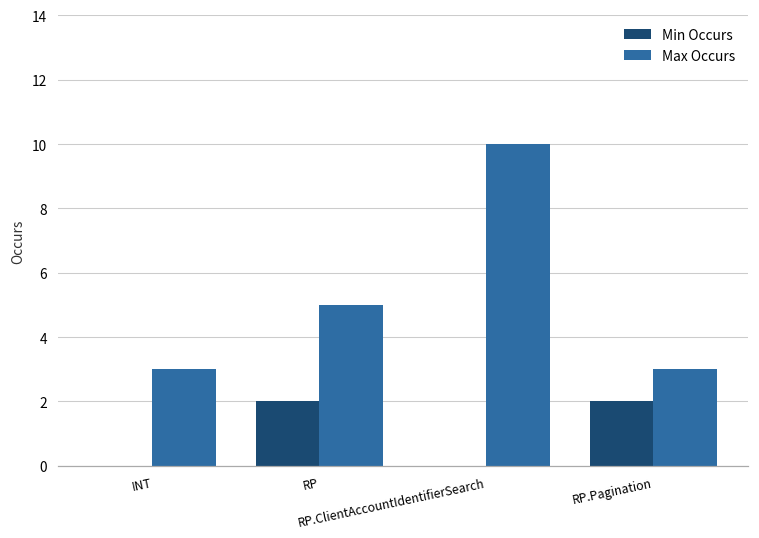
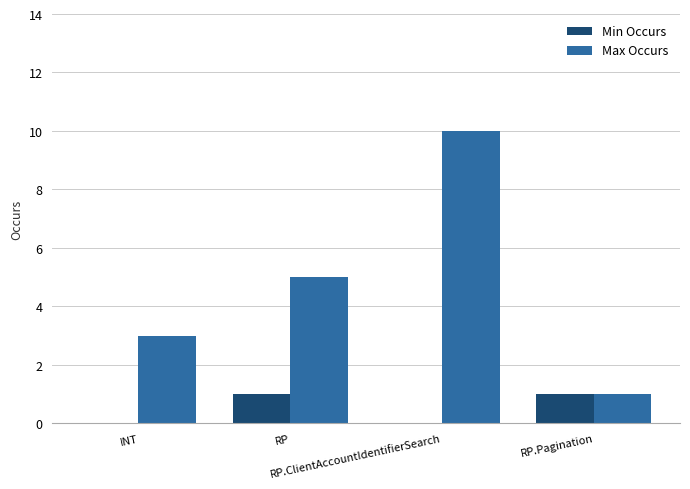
  {
    "Min Occurs": {
      "INT": 0,
-     "RP": 2,
+     "RP": 1,
      "RP.ClientAccountIdentifierSearch": 0,
-     "RP.Pagination": 2
+     "RP.Pagination": 1
    },
    "Max Occurs": {
      "INT": 3,
      "RP": 5,
      "RP.ClientAccountIdentifierSearch": 10,
-     "RP.Pagination": 3
+     "RP.Pagination": 1
    }
  }
